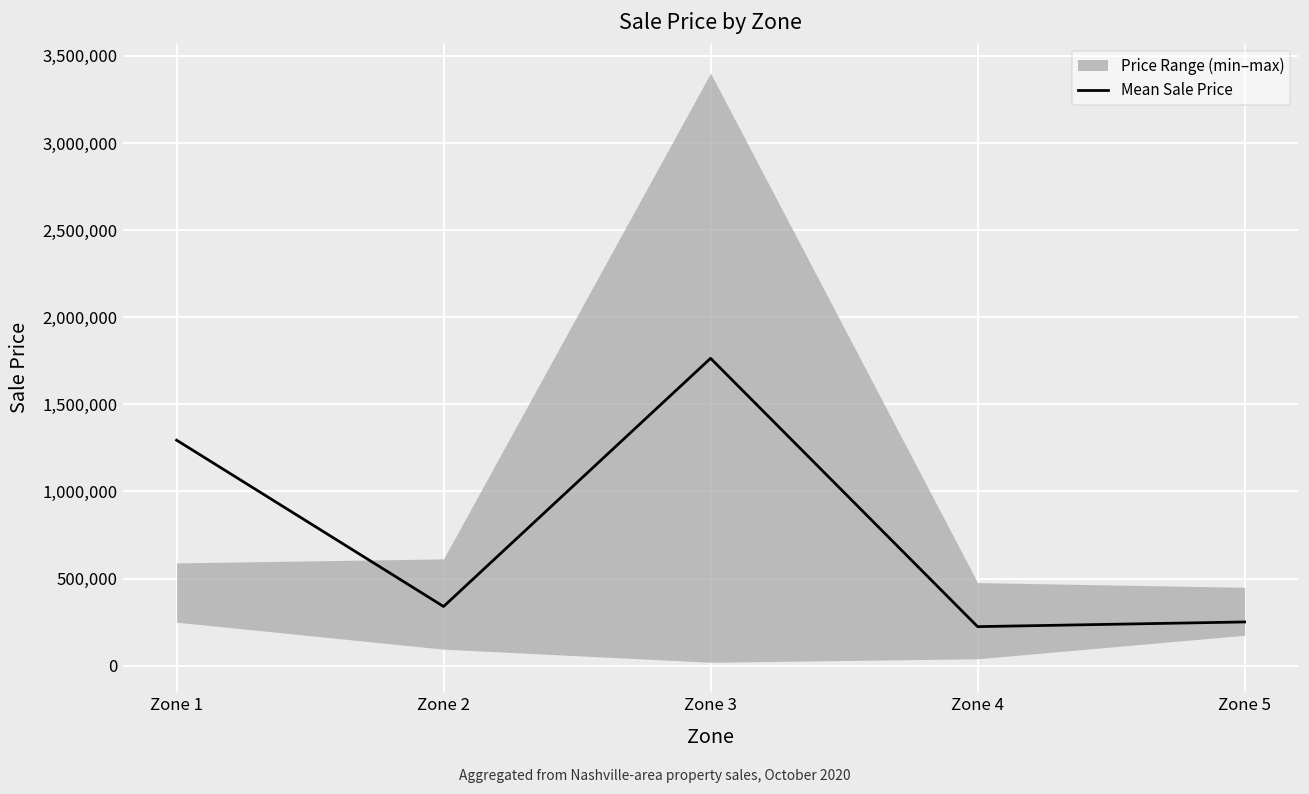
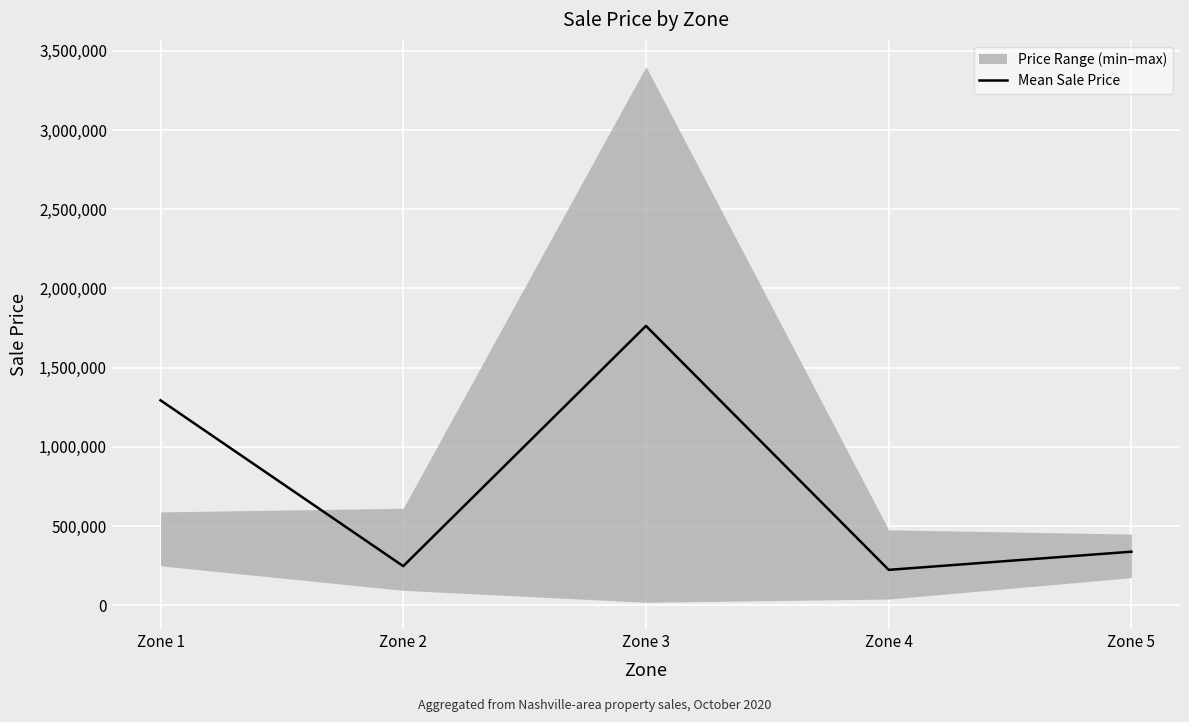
  {
    "Mean Sale Price": {
      "Zone 1": "1,290,000",
-     "Zone 2": "340,000",
+     "Zone 2": "250,000",
      "Zone 3": "1,760,000",
      "Zone 4": "220,000",
-     "Zone 5": "250,000"
+     "Zone 5": "340,000"
    }
  }
